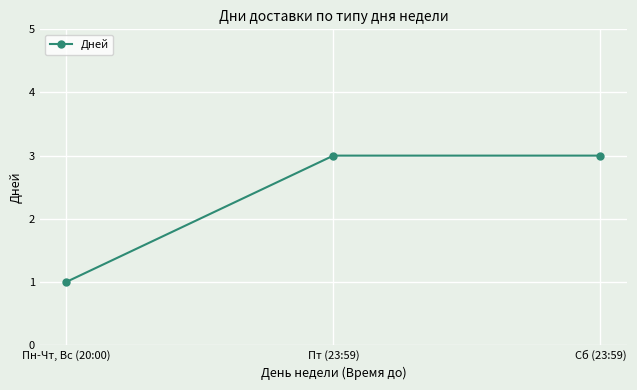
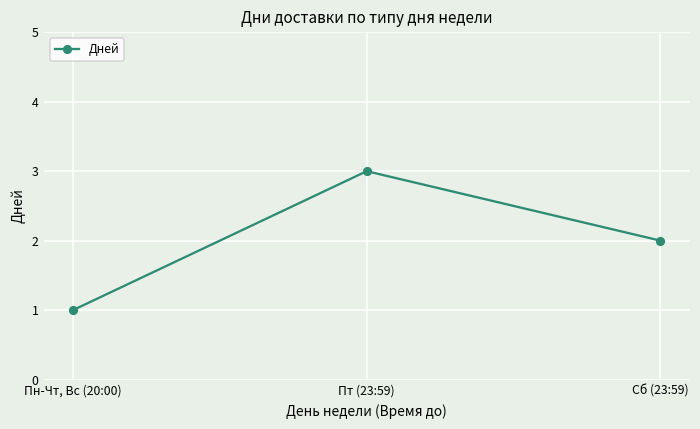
  {
    "Пн-Чт, Вс (20:00)": 1,
    "Пт (23:59)": 3,
-   "Сб (23:59)": 3
+   "Сб (23:59)": 2
  }
